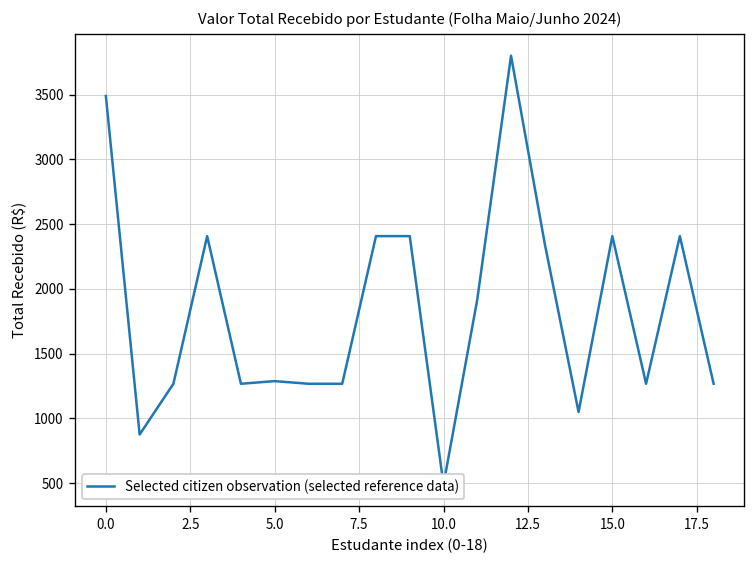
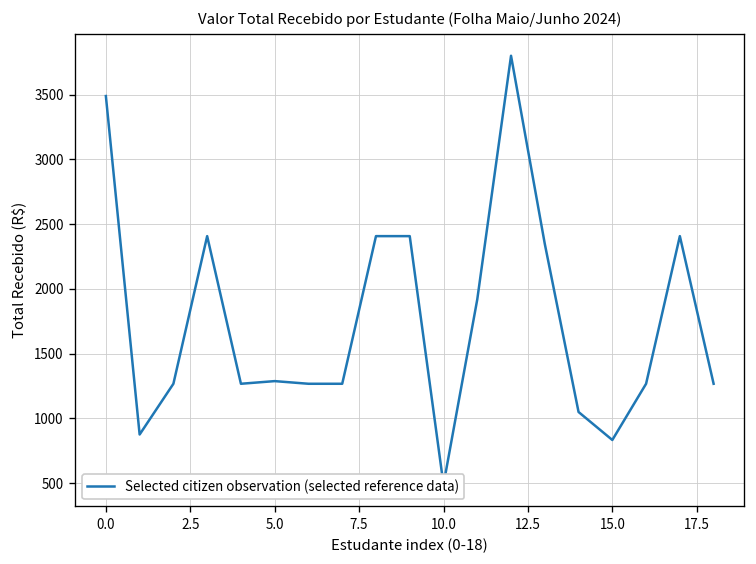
  {
    "0.0": 3490,
    "5.0": 1290,
-   "15.0": 2410
+   "15.0": 830
  }
